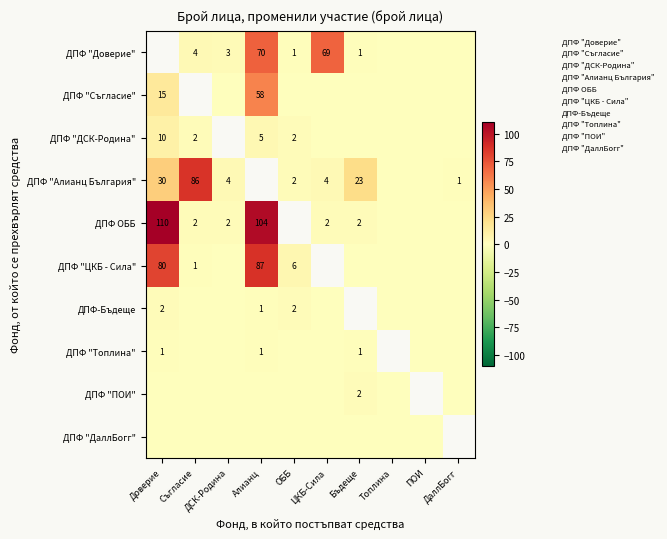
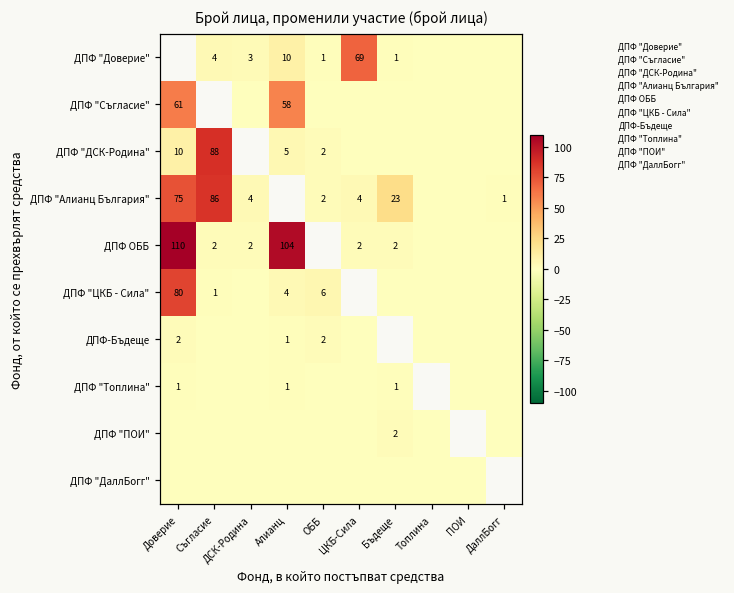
  {
    "ДПФ \"Доверие\"": {
      "Съгласие": 4,
      "ДСК-Родина": 3,
-     "Алианц": 70,
+     "Алианц": 10,
      "ОББ": 1,
      "ЦКБ-Сила": 69,
      "Бъдеще": 1
    },
    "ДПФ \"Съгласие\"": {
-     "Доверие": 15,
+     "Доверие": 61,
      "Алианц": 58
    },
    "ДПФ \"ДСК-Родина\"": {
      "Доверие": 10,
-     "Съгласие": 2,
+     "Съгласие": 88,
      "Алианц": 5,
      "ОББ": 2
    },
    "ДПФ \"Алианц България\"": {
-     "Доверие": 30,
+     "Доверие": 75,
      "Съгласие": 86,
      "ДСК-Родина": 4,
      "ОББ": 2,
      "ЦКБ-Сила": 4,
      "Бъдеще": 23,
      "ДаллБогг": 1
    },
    "ДПФ ОББ": {
      "Доверие": 110,
      "Съгласие": 2,
      "ДСК-Родина": 2,
      "Алианц": 104,
      "ЦКБ-Сила": 2,
      "Бъдеще": 2
    },
    "ДПФ \"ЦКБ - Сила\"": {
      "Доверие": 80,
      "Съгласие": 1,
-     "Алианц": 87,
+     "Алианц": 4,
      "ОББ": 6
    },
    "ДПФ-Бъдеще": {
      "Доверие": 2,
      "Алианц": 1,
      "ОББ": 2
    },
    "ДПФ \"Топлина\"": {
      "Доверие": 1,
      "Алианц": 1,
      "Бъдеще": 1
    },
    "ДПФ \"ПОИ\"": {
      "Бъдеще": 2
    }
  }
